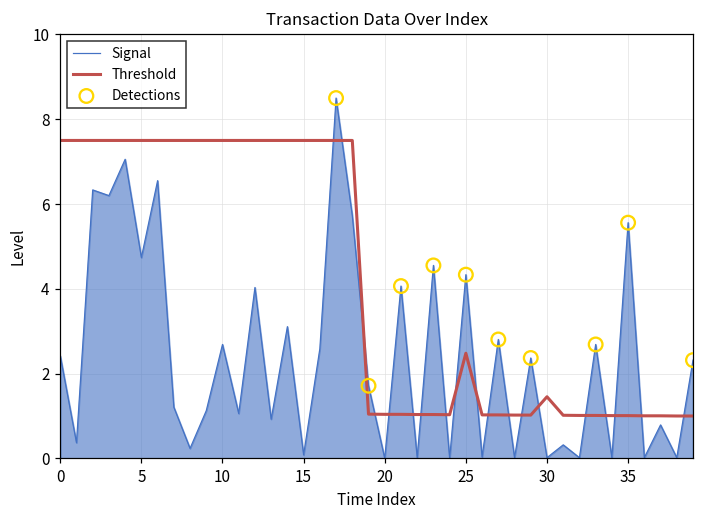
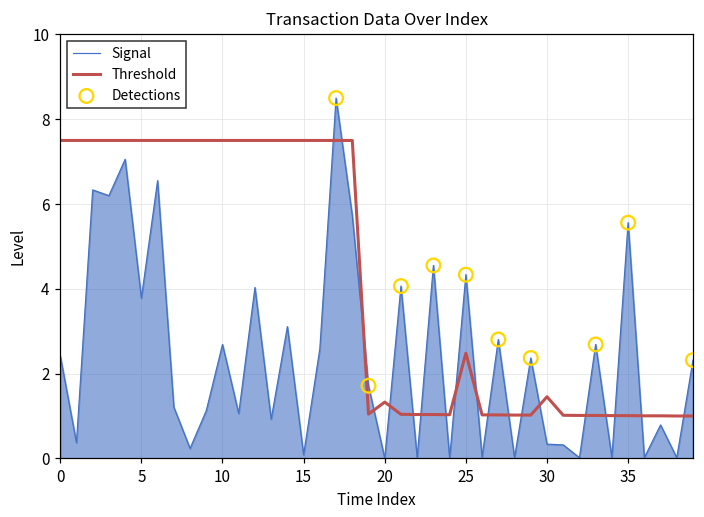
  {
    "Signal": {
      "0": 2.4,
-     "5": 4.7,
+     "5": 3.8,
      "10": 2.7,
      "15": 0.1,
      "20": 0.0,
-     "30": 0.0
+     "30": 0.3
    },
    "Threshold": {
      "0": 7.5,
      "5": 7.5,
      "10": 7.5,
      "15": 7.5,
-     "20": 1.0,
+     "20": 1.3,
      "25": 2.5,
      "30": 1.5,
      "35": 1.0
    }
  }
